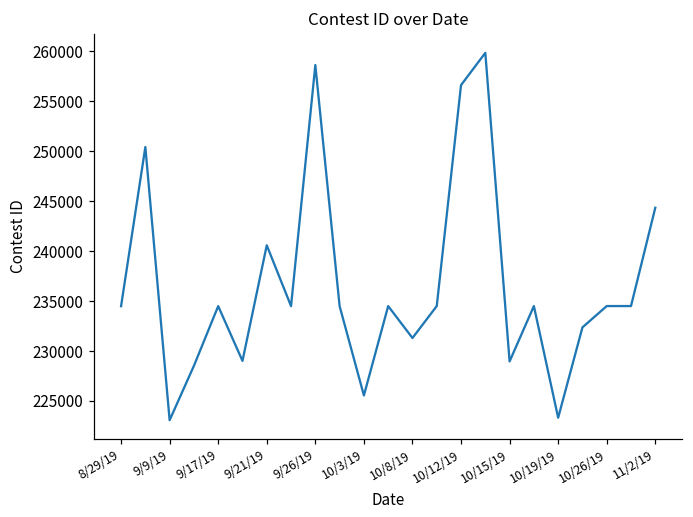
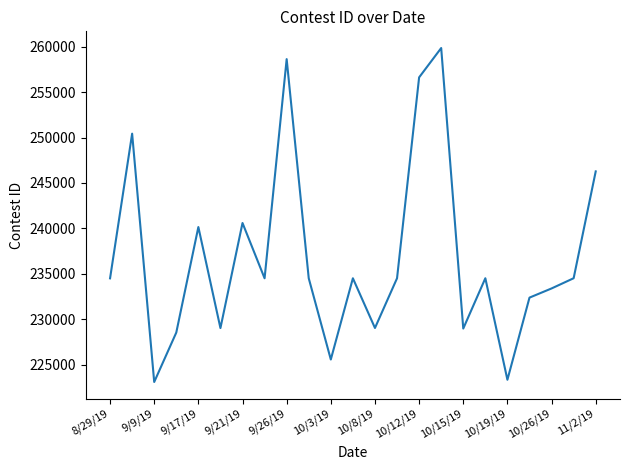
  {
    "8/29/19": 234000,
    "9/9/19": 223000,
-   "9/17/19": 234000,
+   "9/17/19": 240000,
    "9/21/19": 241000,
    "9/26/19": 259000,
    "10/3/19": 226000,
-   "10/8/19": 231000,
+   "10/8/19": 229000,
    "10/15/19": 229000,
    "10/19/19": 223000,
-   "10/26/19": 235000,
-   "11/2/19": 244000
+   "10/26/19": 233000,
+   "11/2/19": 246000
  }
